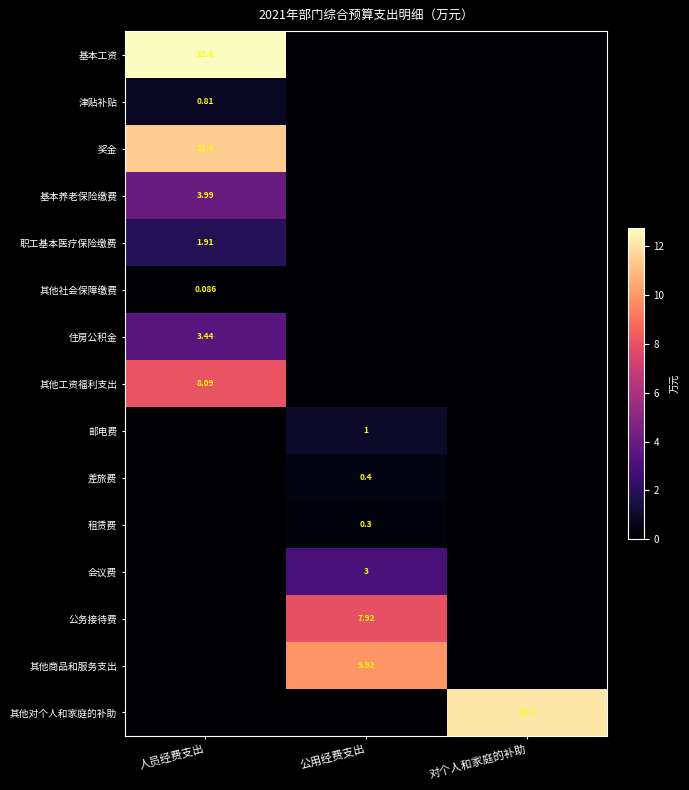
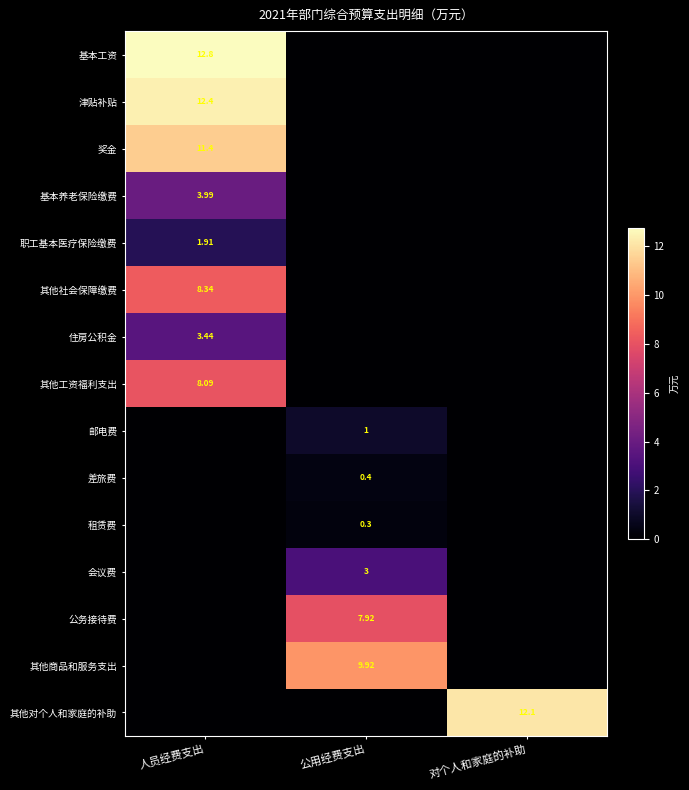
  {
    "基本工资": {
      "人员经费支出": 12.8
    },
    "津贴补贴": {
-     "人员经费支出": 0.81
+     "人员经费支出": 12.4
    },
    "奖金": {
      "人员经费支出": 11.4
    },
    "基本养老保险缴费": {
      "人员经费支出": 3.99
    },
    "职工基本医疗保险缴费": {
      "人员经费支出": 1.91
    },
    "其他社会保障缴费": {
-     "人员经费支出": 0.086
+     "人员经费支出": 8.34
    },
    "住房公积金": {
      "人员经费支出": 3.44
    },
    "其他工资福利支出": {
      "人员经费支出": 8.09
    },
    "邮电费": {
      "公用经费支出": 1
    },
    "差旅费": {
      "公用经费支出": 0.4
    },
    "租赁费": {
      "公用经费支出": 0.3
    },
    "会议费": {
      "公用经费支出": 3
    },
    "公务接待费": {
      "公用经费支出": 7.92
    },
    "其他商品和服务支出": {
      "公用经费支出": 9.92
    },
    "其他对个人和家庭的补助": {
      "对个人和家庭的补助": 12.1
    }
  }
